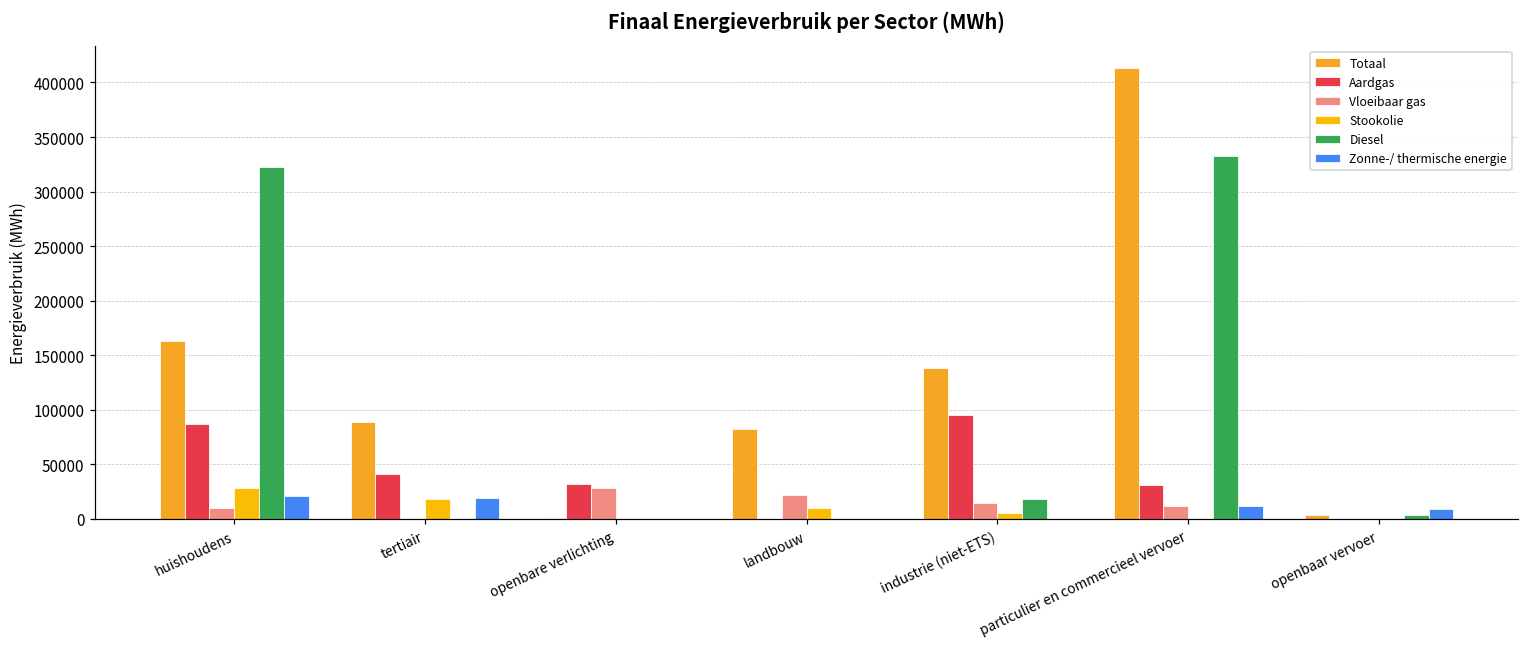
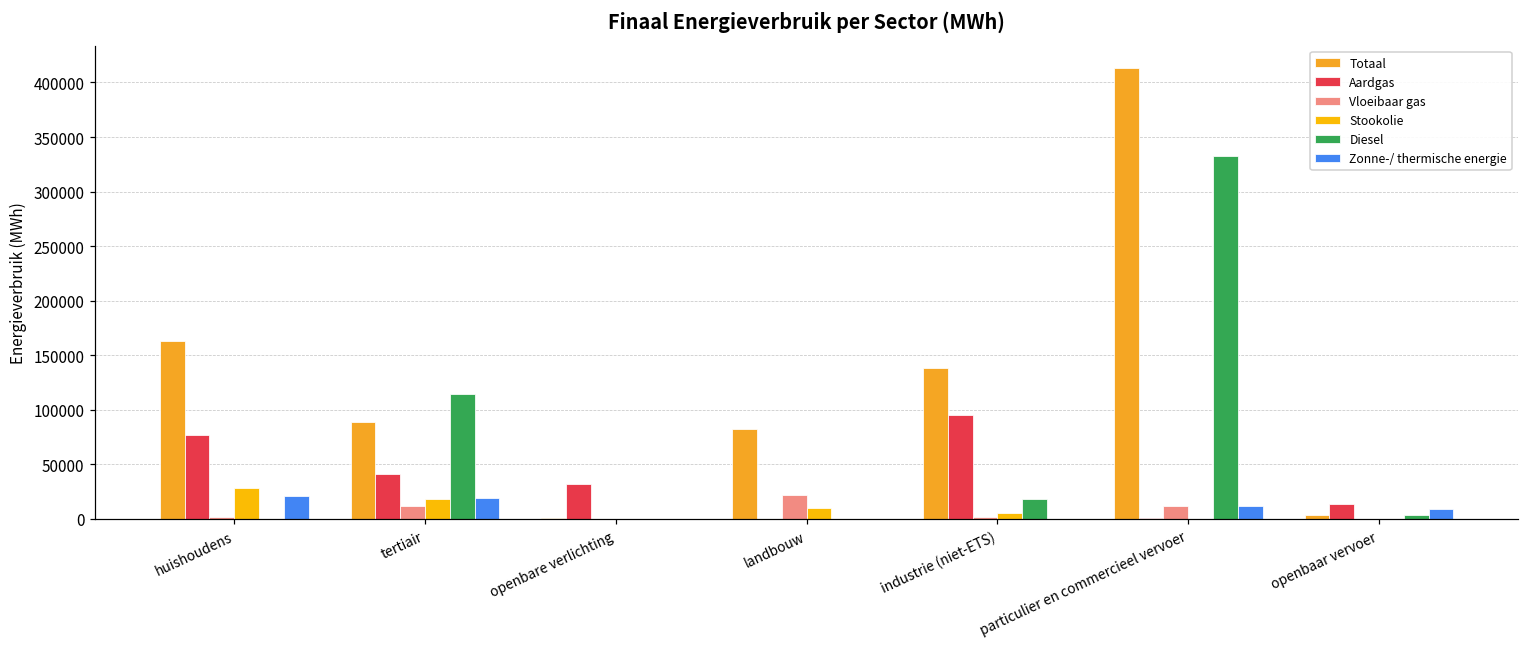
  {
    "Aardgas": {
-     "huishoudens": 90000,
+     "huishoudens": 80000,
      "tertiair": 40000,
      "openbare verlichting": 30000,
      "landbouw": 0,
      "industrie (niet-ETS)": 100000,
-     "particulier en commercieel vervoer": 30000,
-     "openbaar vervoer": 0
+     "particulier en commercieel vervoer": 0,
+     "openbaar vervoer": 10000
    },
    "Vloeibaar gas": {
-     "huishoudens": 10000,
-     "tertiair": 0,
-     "openbare verlichting": 30000,
+     "huishoudens": 0,
+     "tertiair": 10000,
+     "openbare verlichting": 0,
      "landbouw": 20000,
-     "industrie (niet-ETS)": 10000,
+     "industrie (niet-ETS)": 0,
      "particulier en commercieel vervoer": 10000,
      "openbaar vervoer": 0
    },
    "Diesel": {
-     "huishoudens": 320000,
-     "tertiair": 0,
+     "huishoudens": 0,
+     "tertiair": 110000,
      "openbare verlichting": 0,
      "landbouw": 0,
      "industrie (niet-ETS)": 20000,
      "particulier en commercieel vervoer": 330000,
      "openbaar vervoer": 0
    },
    "Zonne-/ thermische energie": {
      "huishoudens": 20000,
      "tertiair": 20000,
      "openbare verlichting": 0,
      "landbouw": 0,
      "industrie (niet-ETS)": 0,
      "particulier en commercieel vervoer": 10000,
      "openbaar vervoer": 10000
    }
  }
